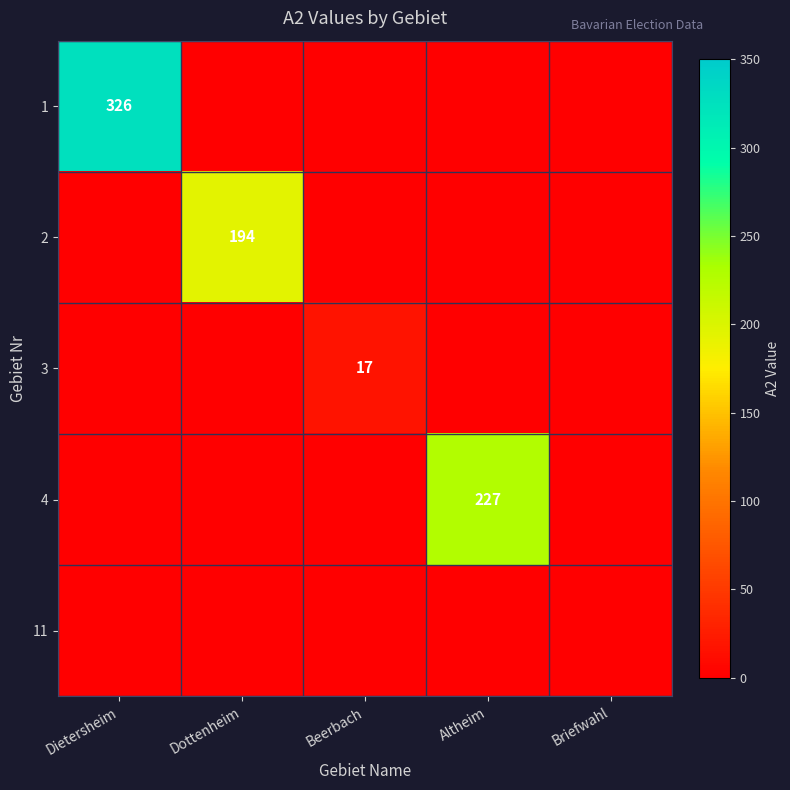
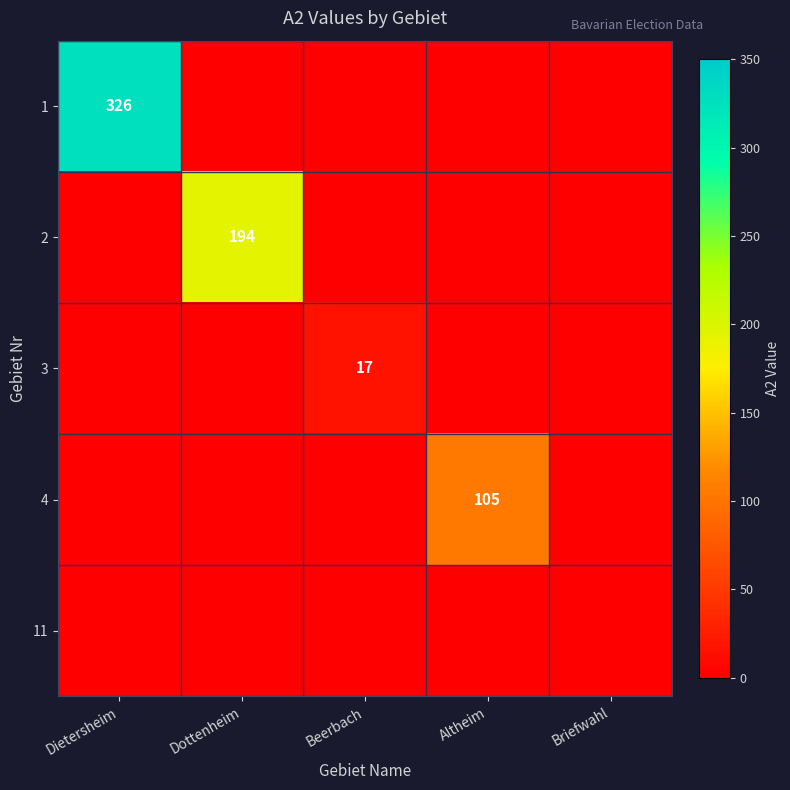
  {
    "1": {
      "Dietersheim": 326
    },
    "2": {
      "Dottenheim": 194
    },
    "3": {
      "Beerbach": 17
    },
    "4": {
-     "Altheim": 227
+     "Altheim": 105
    }
  }
